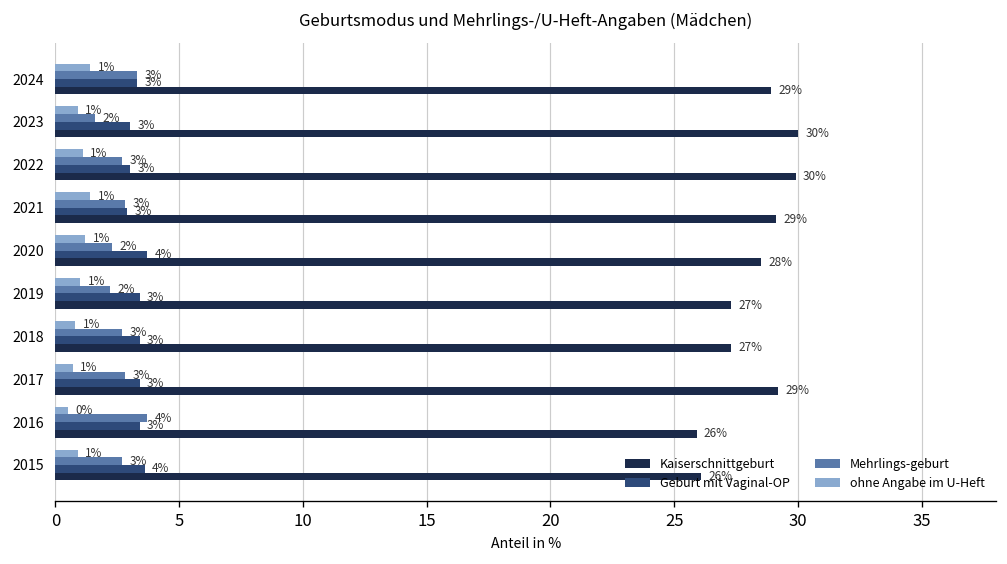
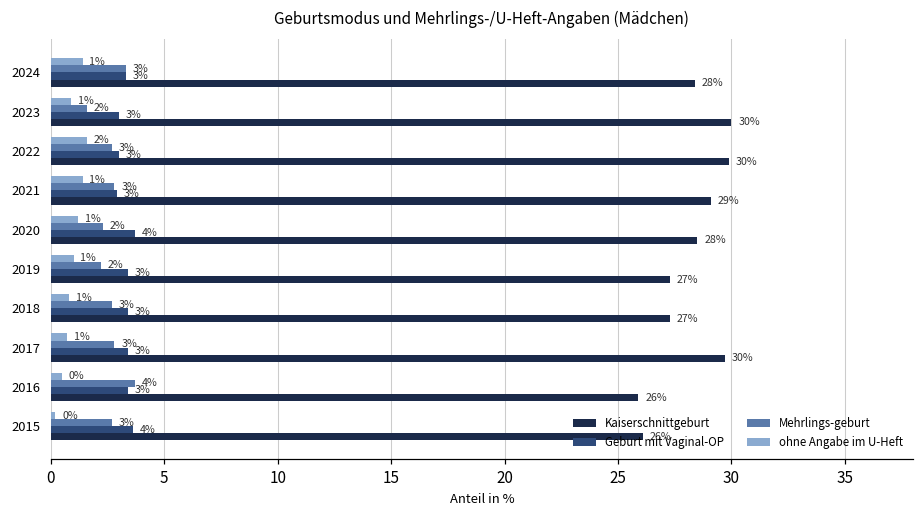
  {
    "Kaiserschnittgeburt": {
-     "2024": "29%",
+     "2024": "28%",
      "2023": "30%",
      "2022": "30%",
      "2021": "29%",
      "2020": "28%",
      "2019": "27%",
      "2018": "27%",
-     "2017": "29%",
+     "2017": "30%",
      "2016": "26%",
      "2015": "26%"
    },
    "Geburt mit Vaginal-OP": {
      "2023": "3%",
      "2020": "4%",
      "2019": "3%",
      "2018": "3%",
      "2017": "3%",
      "2015": "4%"
    },
    "Mehrlings-geburt": {
      "2023": "2%",
      "2020": "2%",
      "2019": "2%",
      "2015": "3%"
    },
    "ohne Angabe im U-Heft": {
      "2024": "1%",
      "2023": "1%",
-     "2022": "1%",
+     "2022": "2%",
      "2021": "1%",
      "2020": "1%",
      "2019": "1%",
      "2018": "1%",
      "2017": "1%",
      "2016": "0%",
-     "2015": "1%"
+     "2015": "0%"
    }
  }
